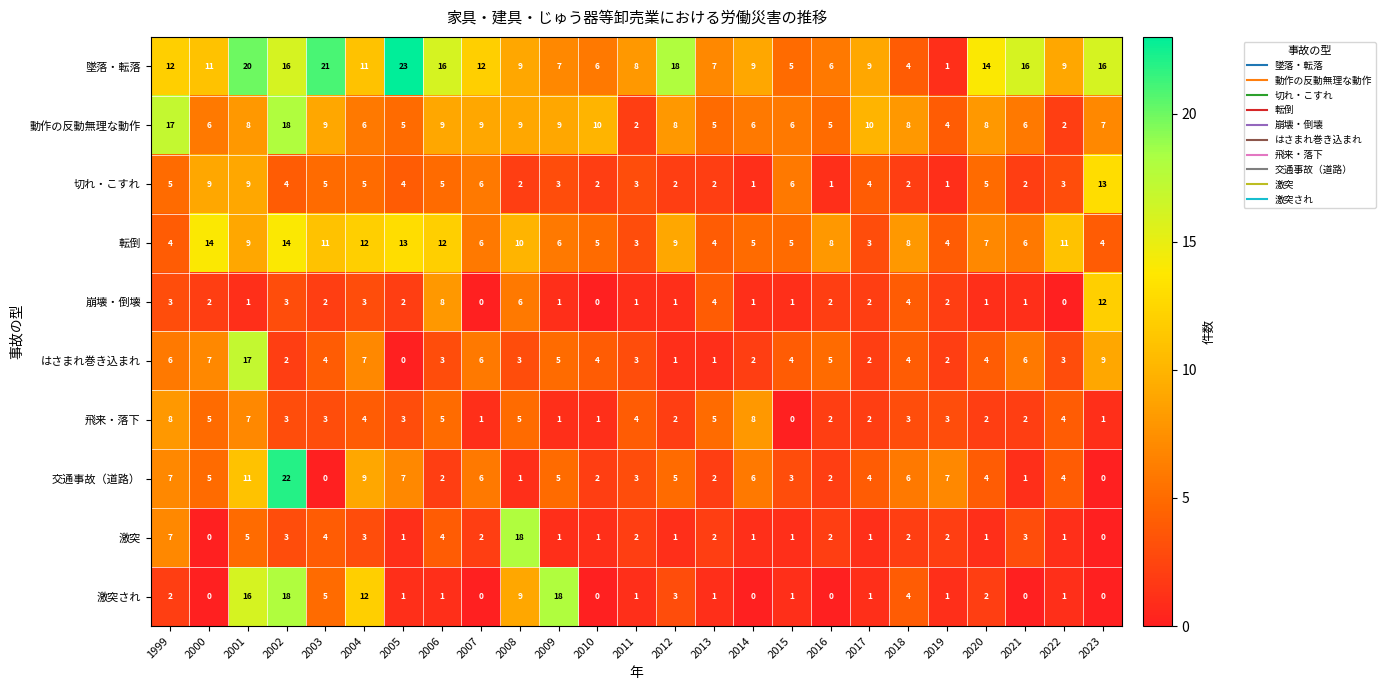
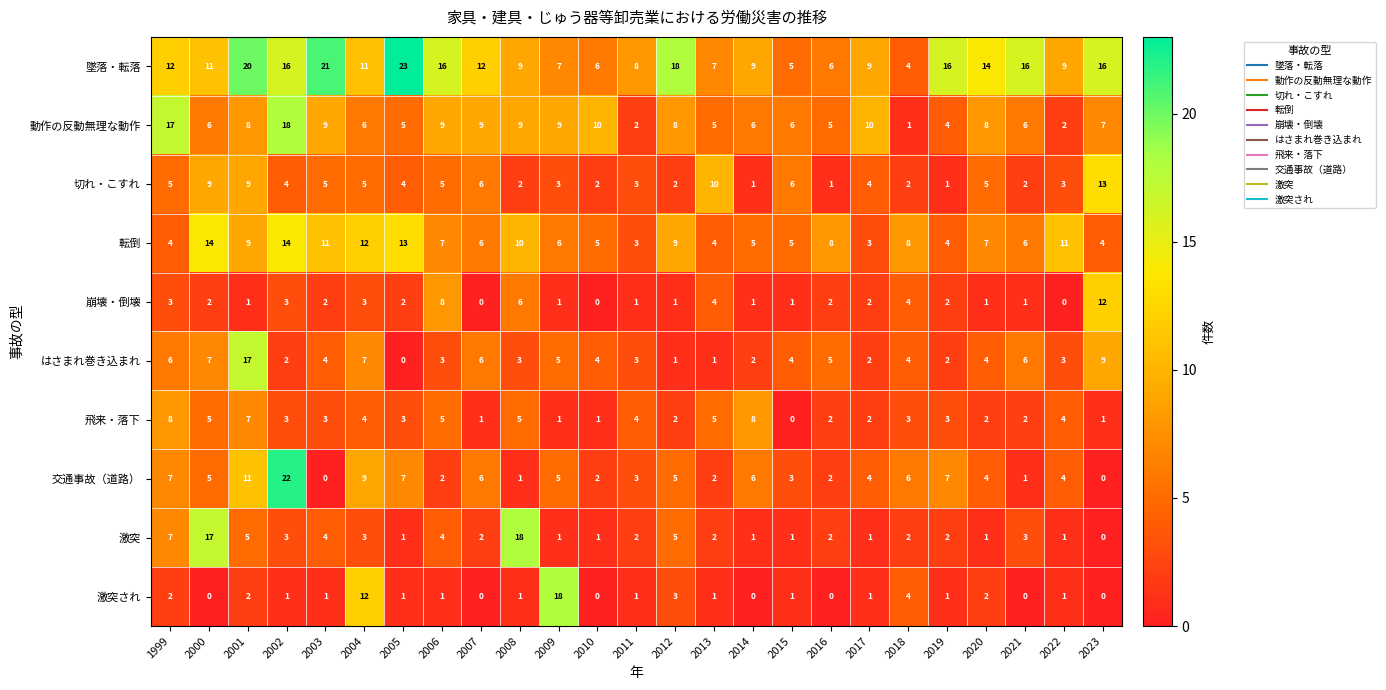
  {
    "墜落・転落": {
      "1999": 12,
      "2000": 11,
      "2001": 20,
      "2002": 16,
      "2003": 21,
      "2004": 11,
      "2005": 23,
      "2006": 16,
      "2007": 12,
      "2008": 9,
      "2009": 7,
      "2010": 6,
      "2011": 8,
      "2012": 18,
      "2013": 7,
      "2014": 9,
      "2015": 5,
      "2016": 6,
      "2017": 9,
      "2018": 4,
-     "2019": 1,
+     "2019": 16,
      "2020": 14,
      "2021": 16,
      "2022": 9,
      "2023": 16
    },
    "動作の反動無理な動作": {
      "1999": 17,
      "2000": 6,
      "2001": 8,
      "2002": 18,
      "2003": 9,
      "2004": 6,
      "2005": 5,
      "2006": 9,
      "2007": 9,
      "2008": 9,
      "2009": 9,
      "2010": 10,
      "2011": 2,
      "2012": 8,
      "2013": 5,
      "2014": 6,
      "2015": 6,
      "2016": 5,
      "2017": 10,
-     "2018": 8,
+     "2018": 1,
      "2019": 4,
      "2020": 8,
      "2021": 6,
      "2022": 2,
      "2023": 7
    },
    "切れ・こすれ": {
      "1999": 5,
      "2000": 9,
      "2001": 9,
      "2002": 4,
      "2003": 5,
      "2004": 5,
      "2005": 4,
      "2006": 5,
      "2007": 6,
      "2008": 2,
      "2009": 3,
      "2010": 2,
      "2011": 3,
      "2012": 2,
-     "2013": 2,
+     "2013": 10,
      "2014": 1,
      "2015": 6,
      "2016": 1,
      "2017": 4,
      "2018": 2,
      "2019": 1,
      "2020": 5,
      "2021": 2,
      "2022": 3,
      "2023": 13
    },
    "転倒": {
      "1999": 4,
      "2000": 14,
      "2001": 9,
      "2002": 14,
      "2003": 11,
      "2004": 12,
      "2005": 13,
-     "2006": 12,
+     "2006": 7,
      "2007": 6,
      "2008": 10,
      "2009": 6,
      "2010": 5,
      "2011": 3,
      "2012": 9,
      "2013": 4,
      "2014": 5,
      "2015": 5,
      "2016": 8,
      "2017": 3,
      "2018": 8,
      "2019": 4,
      "2020": 7,
      "2021": 6,
      "2022": 11,
      "2023": 4
    },
    "激突": {
      "1999": 7,
-     "2000": 0,
+     "2000": 17,
      "2001": 5,
      "2002": 3,
      "2003": 4,
      "2004": 3,
      "2005": 1,
      "2006": 4,
      "2007": 2,
      "2008": 18,
      "2009": 1,
      "2010": 1,
      "2011": 2,
-     "2012": 1,
+     "2012": 5,
      "2013": 2,
      "2014": 1,
      "2015": 1,
      "2016": 2,
      "2017": 1,
      "2018": 2,
      "2019": 2,
      "2020": 1,
      "2021": 3,
      "2022": 1,
      "2023": 0
    },
    "激突され": {
      "1999": 2,
      "2000": 0,
-     "2001": 16,
-     "2002": 18,
-     "2003": 5,
+     "2001": 2,
+     "2002": 1,
+     "2003": 1,
      "2004": 12,
      "2005": 1,
      "2006": 1,
      "2007": 0,
-     "2008": 9,
+     "2008": 1,
      "2009": 18,
      "2010": 0,
      "2011": 1,
      "2012": 3,
      "2013": 1,
      "2014": 0,
      "2015": 1,
      "2016": 0,
      "2017": 1,
      "2018": 4,
      "2019": 1,
      "2020": 2,
      "2021": 0,
      "2022": 1,
      "2023": 0
    }
  }
